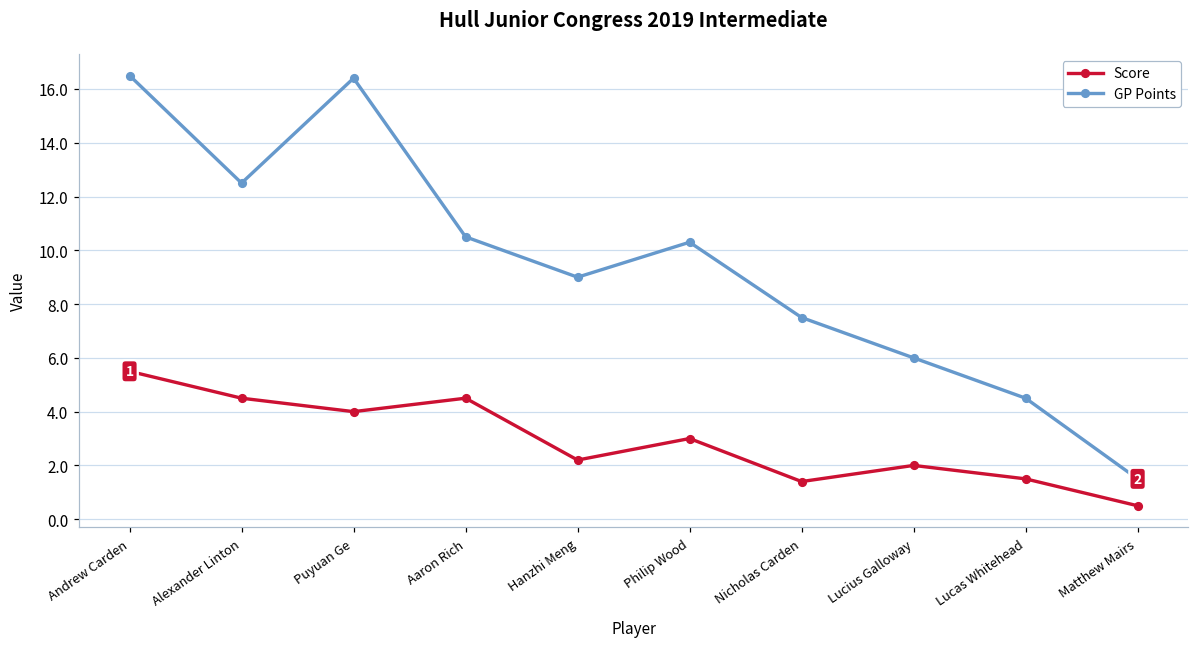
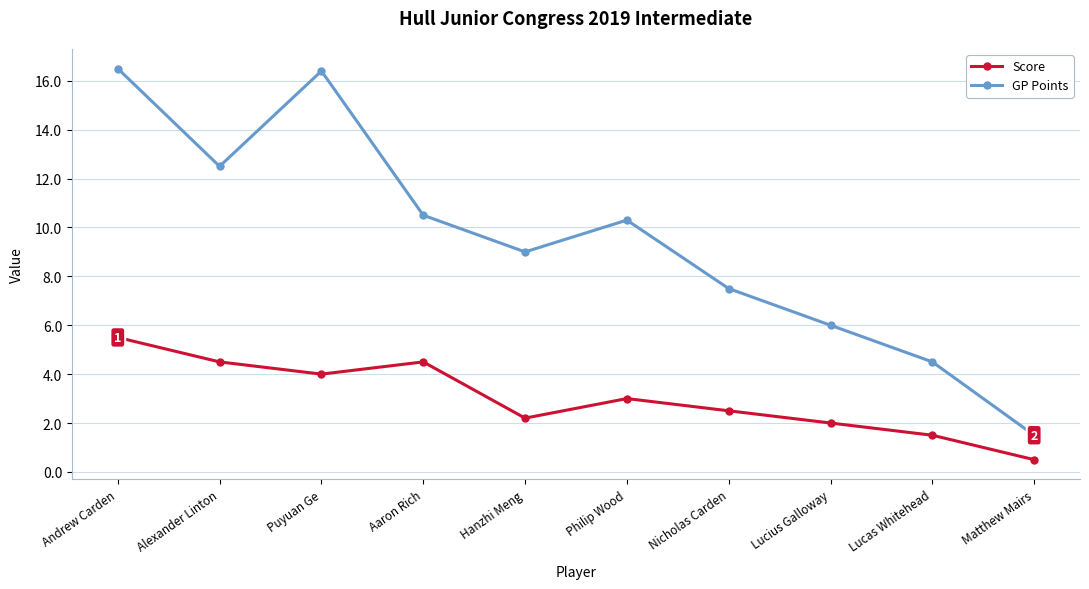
  {
    "Score": {
      "Alexander Linton": 4.5,
      "Puyuan Ge": 4.0,
      "Aaron Rich": 4.5,
      "Hanzhi Meng": 2.2,
      "Philip Wood": 3.0,
-     "Nicholas Carden": 1.4,
+     "Nicholas Carden": 2.5,
      "Lucius Galloway": 2.0,
      "Lucas Whitehead": 1.5,
      "Matthew Mairs": 0.5
    },
    "GP Points": {
      "Andrew Carden": 16.5,
      "Alexander Linton": 12.5,
      "Puyuan Ge": 16.4,
      "Aaron Rich": 10.5,
      "Hanzhi Meng": 9.0,
      "Philip Wood": 10.3,
      "Nicholas Carden": 7.5,
      "Lucius Galloway": 6.0,
      "Lucas Whitehead": 4.5
    }
  }
